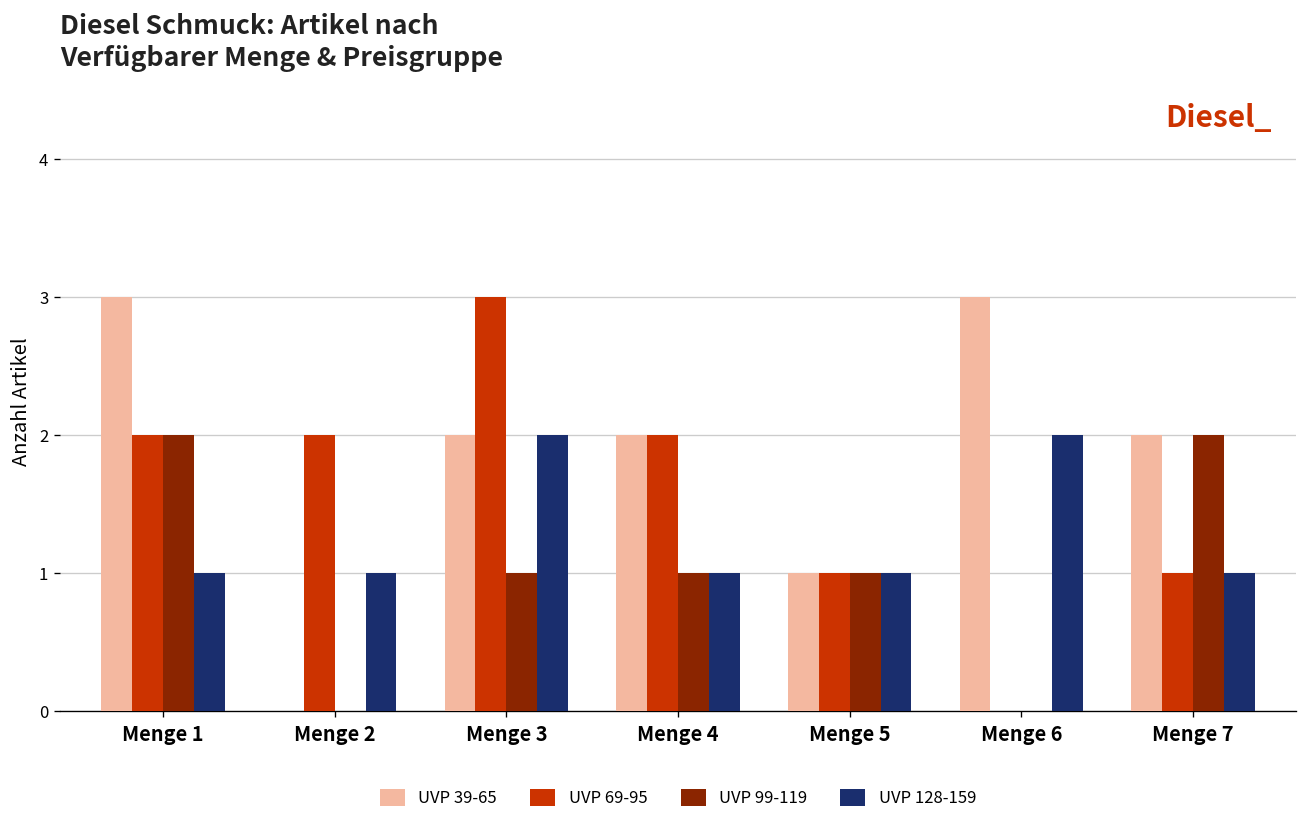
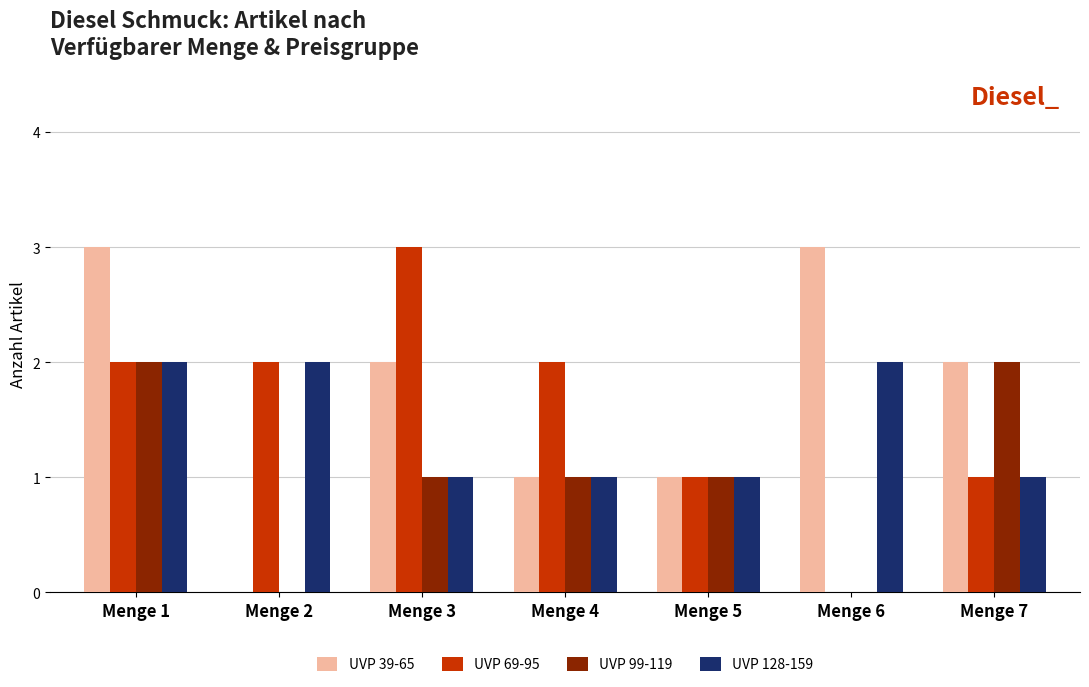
  {
    "UVP 39-65": {
      "Menge 1": 3,
      "Menge 2": 0,
      "Menge 3": 2,
-     "Menge 4": 2,
+     "Menge 4": 1,
      "Menge 5": 1,
      "Menge 6": 3,
      "Menge 7": 2
    },
    "UVP 69-95": {
      "Menge 1": 2,
      "Menge 2": 2,
      "Menge 3": 3,
      "Menge 4": 2,
      "Menge 5": 1,
      "Menge 6": 0,
      "Menge 7": 1
    },
    "UVP 99-119": {
      "Menge 1": 2,
      "Menge 2": 0,
      "Menge 3": 1,
      "Menge 4": 1,
      "Menge 5": 1,
      "Menge 6": 0,
      "Menge 7": 2
    },
    "UVP 128-159": {
-     "Menge 1": 1,
-     "Menge 2": 1,
-     "Menge 3": 2,
+     "Menge 1": 2,
+     "Menge 2": 2,
+     "Menge 3": 1,
      "Menge 4": 1,
      "Menge 5": 1,
      "Menge 6": 2,
      "Menge 7": 1
    }
  }
